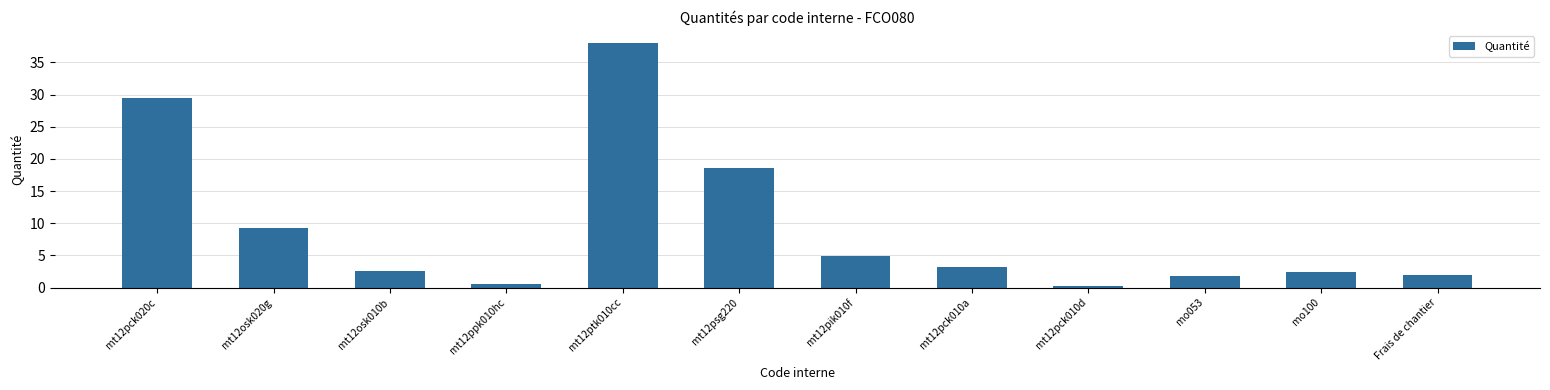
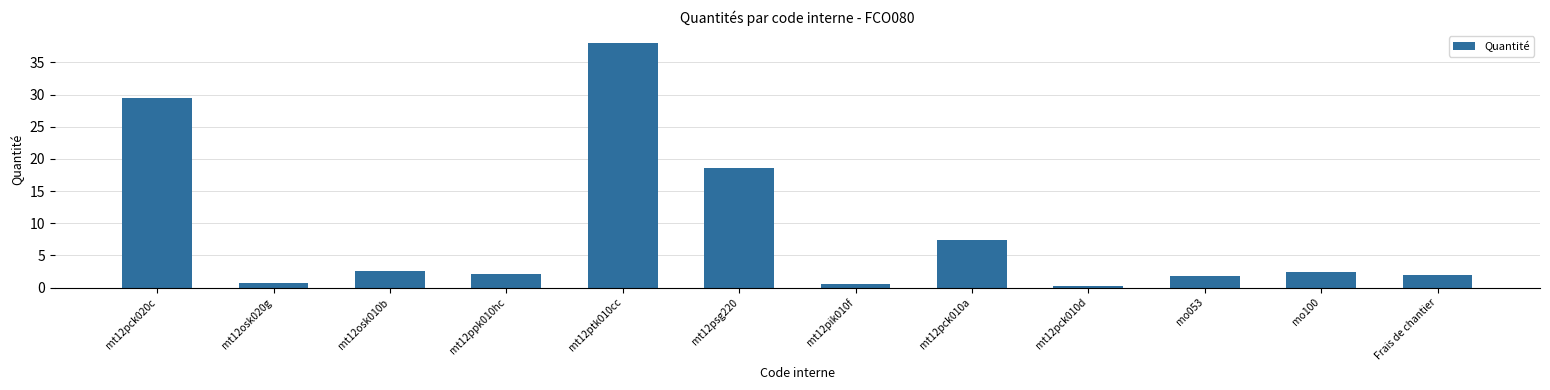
  {
    "mt12pck020c": 29,
-   "mt12osk020g": 9,
+   "mt12osk020g": 1,
    "mt12osk010b": 3,
-   "mt12ppk010hc": 1,
+   "mt12ppk010hc": 2,
    "mt12ptk010cc": 38,
    "mt12psg220": 19,
-   "mt12pik010f": 5,
-   "mt12pck010a": 3,
+   "mt12pik010f": 1,
+   "mt12pck010a": 7,
    "mo053": 2,
    "mo100": 2,
    "Frais de chantier": 2
  }
